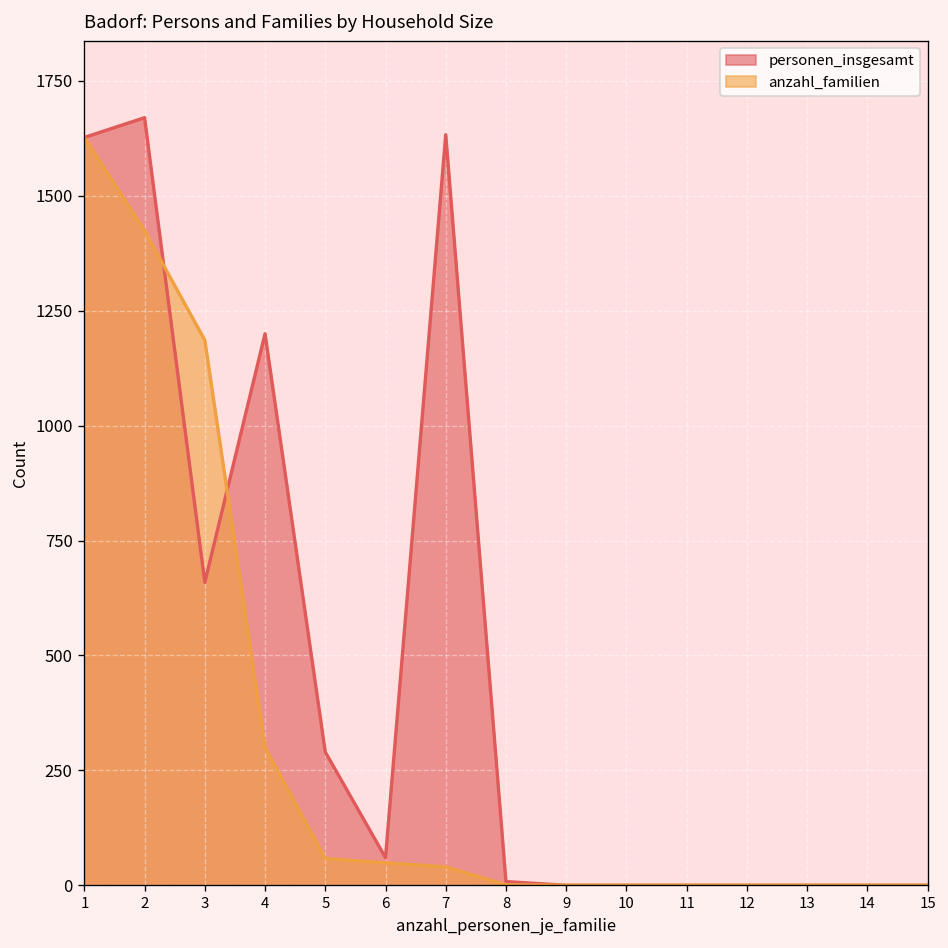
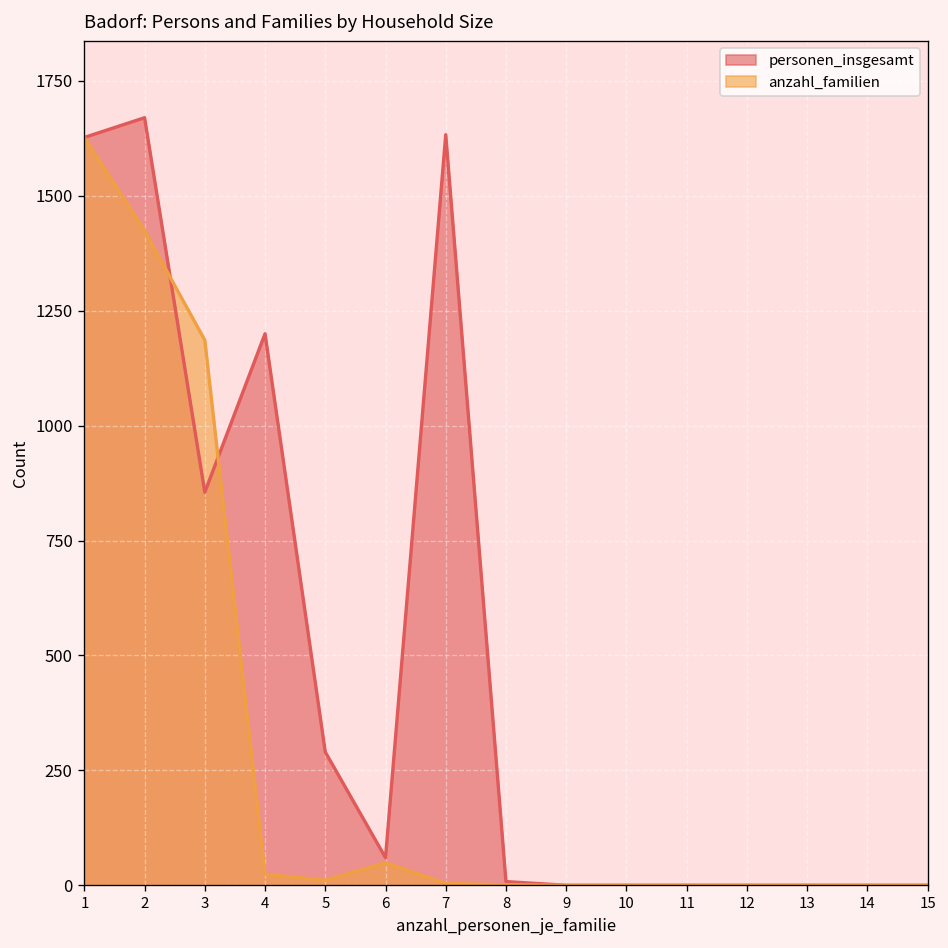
  {
    "personen_insgesamt": {
      "2": 1670,
-     "3": 660,
+     "3": 860,
      "4": 1200,
      "5": 290,
      "6": 60,
      "7": 1630,
      "8": 10
    },
    "anzahl_familien": {
      "2": 1420,
      "3": 1190,
-     "4": 300,
-     "5": 60,
+     "4": 20,
+     "5": 10,
      "6": 50,
-     "7": 40,
+     "7": 0,
      "8": 0
    }
  }
